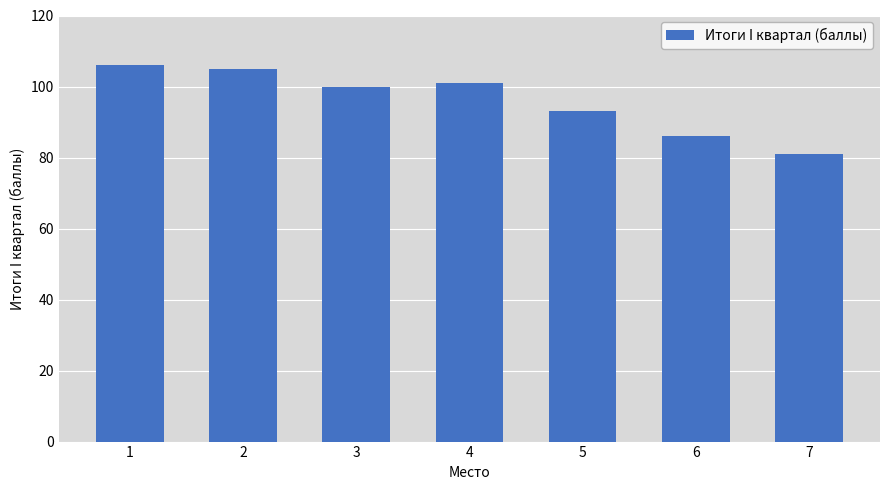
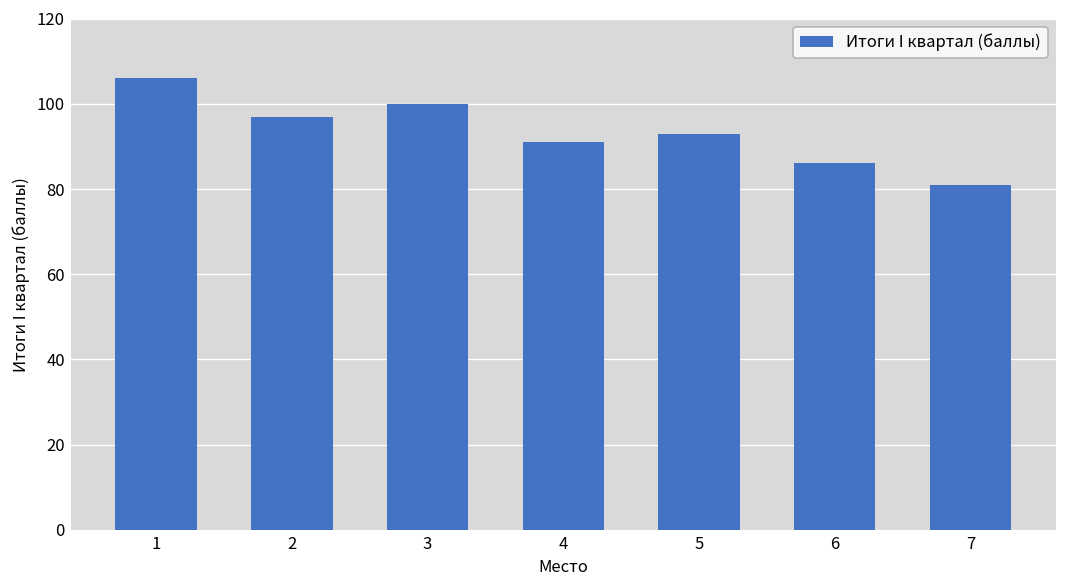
  {
    "1": 106,
-   "2": 105,
+   "2": 97,
    "3": 100,
-   "4": 101,
+   "4": 91,
    "5": 93,
    "6": 86,
    "7": 81
  }
